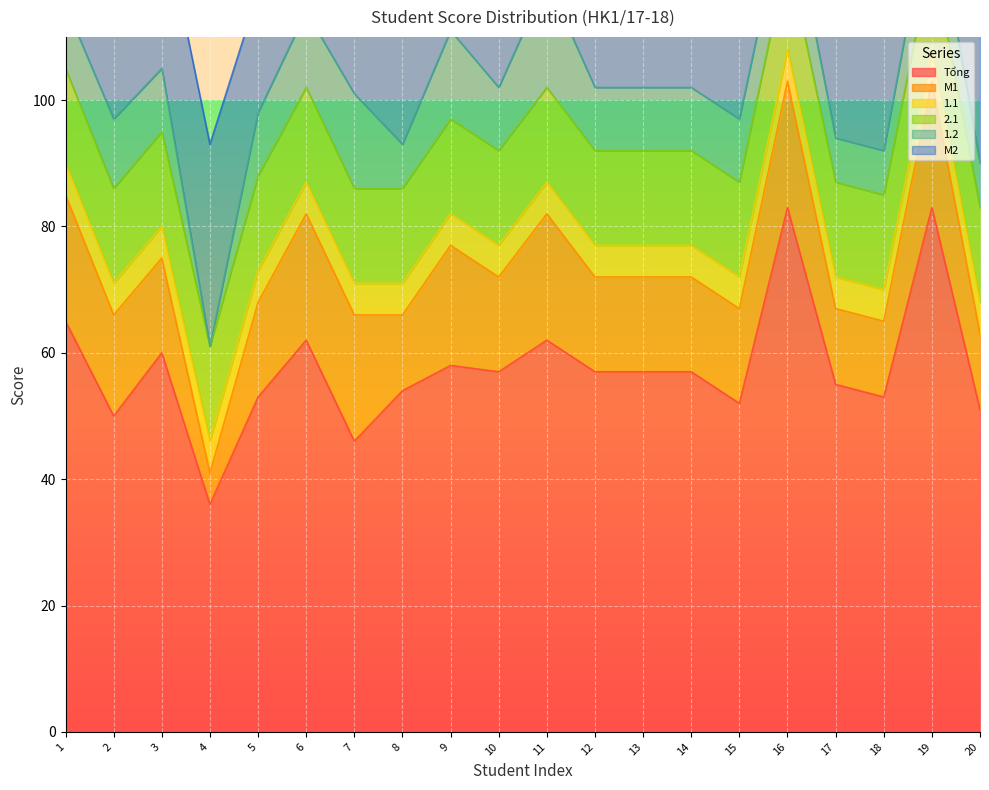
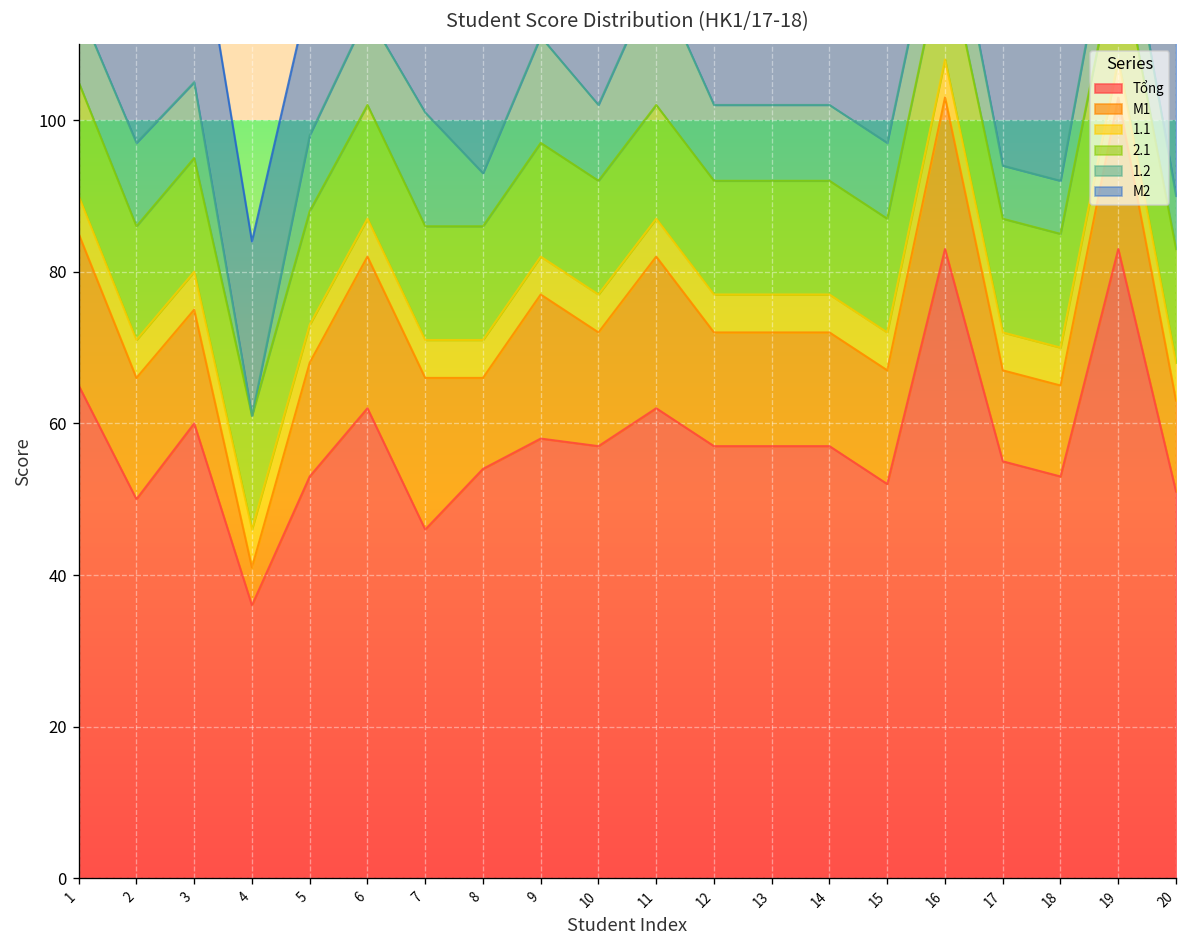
  {
    "1.2": {
      "2": 11,
      "3": 10,
      "5": 10,
      "7": 15,
      "8": 7,
      "10": 10,
      "12": 10,
      "13": 10,
      "14": 10,
      "15": 10,
      "17": 7,
      "18": 7,
      "20": 7
    },
    "M2": {
-     "4": 32
+     "4": 23
    }
  }
